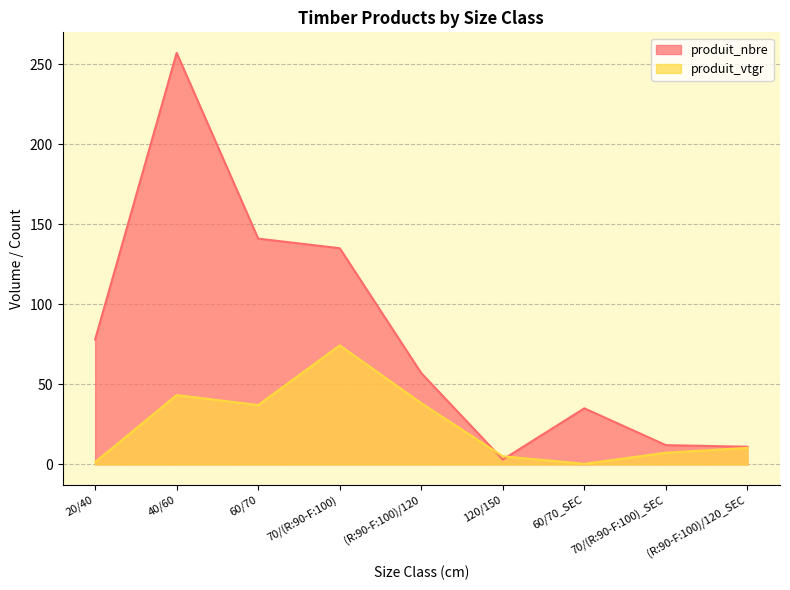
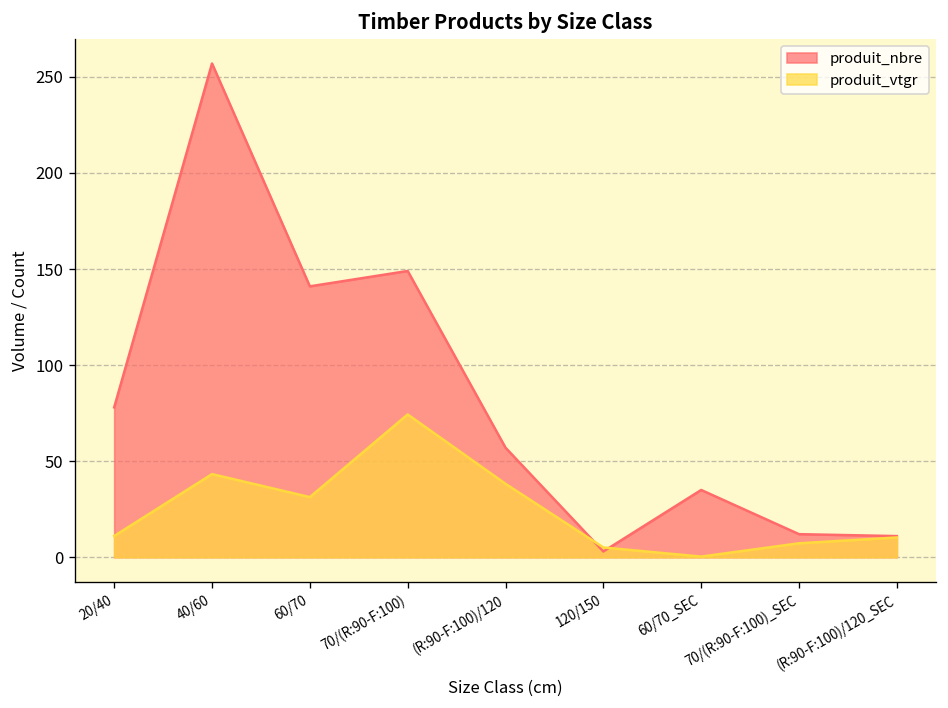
  {
    "produit_nbre": {
      "20/40": 78,
      "40/60": 257,
      "60/70": 141,
-     "70/(R:90-F:100)": 135,
+     "70/(R:90-F:100)": 149,
      "(R:90-F:100)/120": 57,
      "120/150": 3,
      "60/70_SEC": 35,
      "70/(R:90-F:100)_SEC": 12
    },
    "produit_vtgr": {
-     "20/40": 1,
+     "20/40": 11,
      "40/60": 43,
-     "60/70": 37,
+     "60/70": 31,
      "70/(R:90-F:100)": 74,
      "(R:90-F:100)/120": 38,
      "120/150": 5,
      "60/70_SEC": 0,
      "70/(R:90-F:100)_SEC": 7
    }
  }
